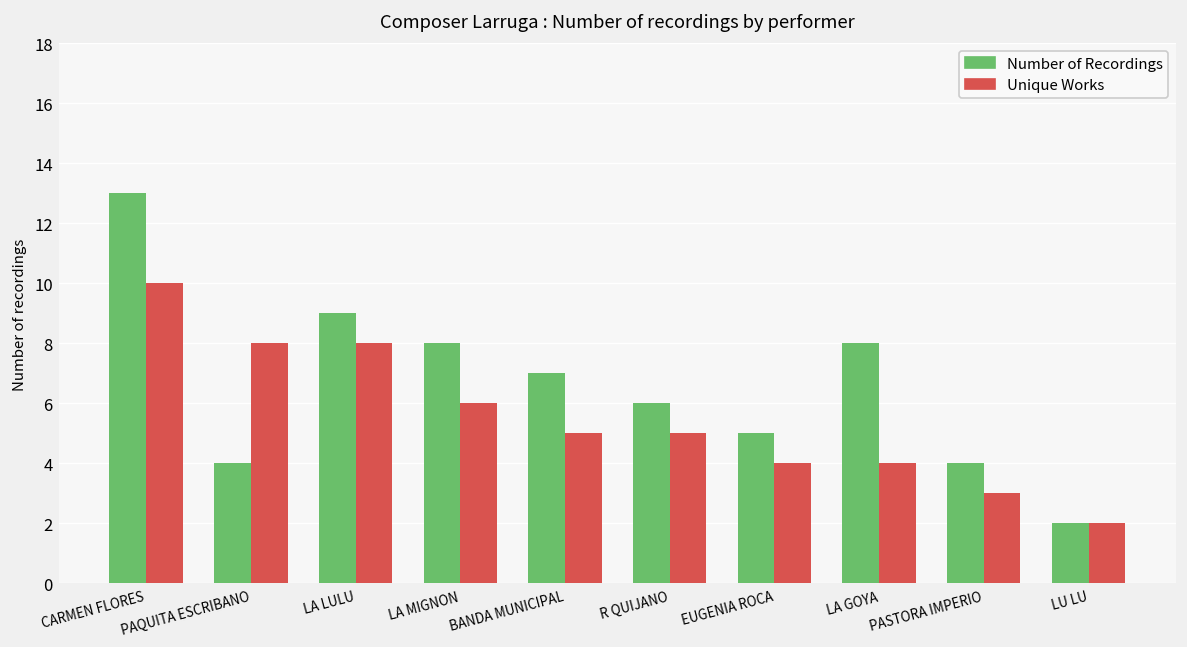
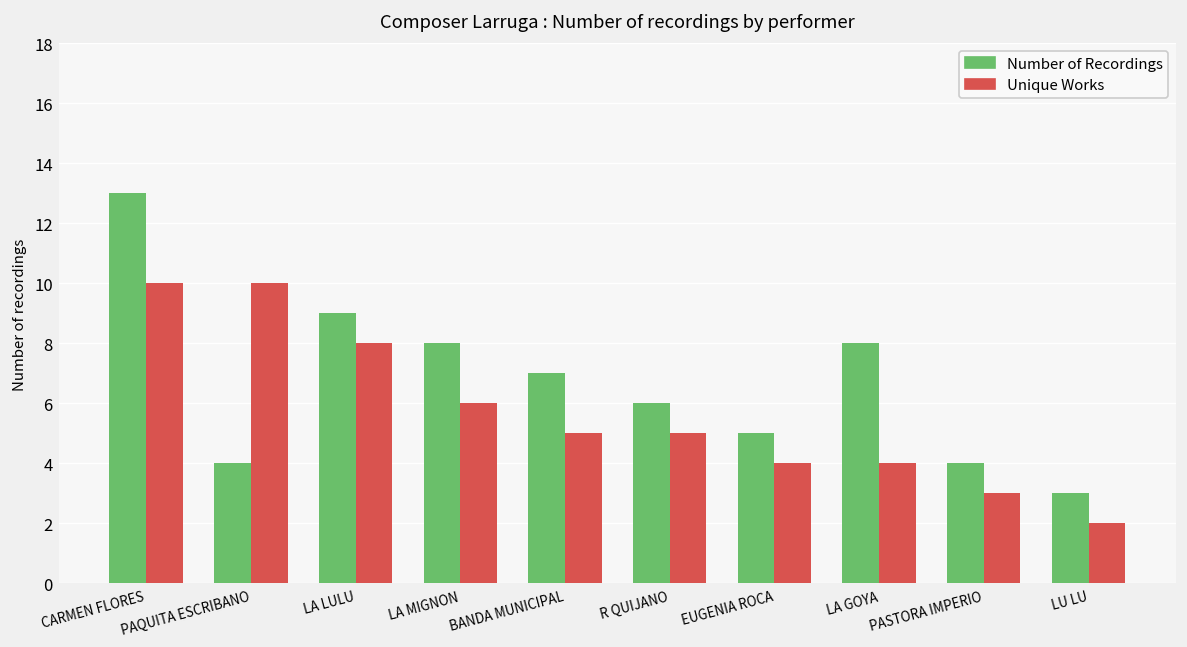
  {
    "Number of Recordings": {
      "CARMEN FLORES": 13,
      "PAQUITA ESCRIBANO": 4,
      "LA LULU": 9,
      "LA MIGNON": 8,
      "BANDA MUNICIPAL": 7,
      "R QUIJANO": 6,
      "EUGENIA ROCA": 5,
      "LA GOYA": 8,
      "PASTORA IMPERIO": 4,
-     "LU LU": 2
+     "LU LU": 3
    },
    "Unique Works": {
      "CARMEN FLORES": 10,
-     "PAQUITA ESCRIBANO": 8,
+     "PAQUITA ESCRIBANO": 10,
      "LA LULU": 8,
      "LA MIGNON": 6,
      "BANDA MUNICIPAL": 5,
      "R QUIJANO": 5,
      "EUGENIA ROCA": 4,
      "LA GOYA": 4,
      "PASTORA IMPERIO": 3,
      "LU LU": 2
    }
  }
